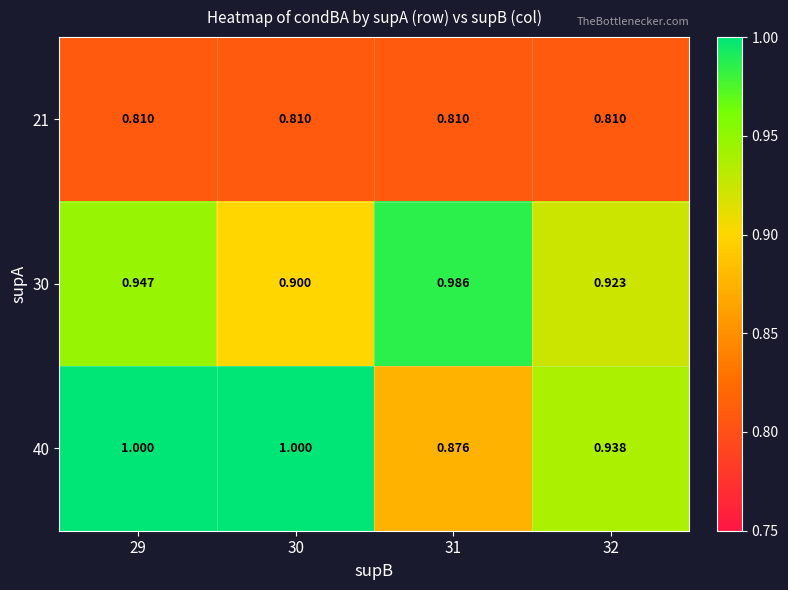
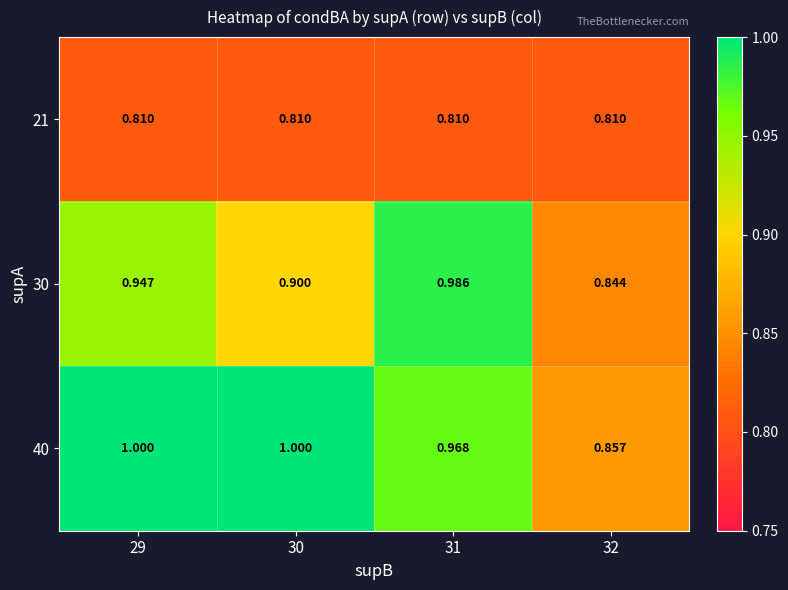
  {
    "21": {
      "29": 0.810,
      "30": 0.810,
      "31": 0.810,
      "32": 0.810
    },
    "30": {
      "29": 0.947,
      "30": 0.900,
      "31": 0.986,
-     "32": 0.923
+     "32": 0.844
    },
    "40": {
      "29": 1.000,
      "30": 1.000,
-     "31": 0.876,
-     "32": 0.938
+     "31": 0.968,
+     "32": 0.857
    }
  }
